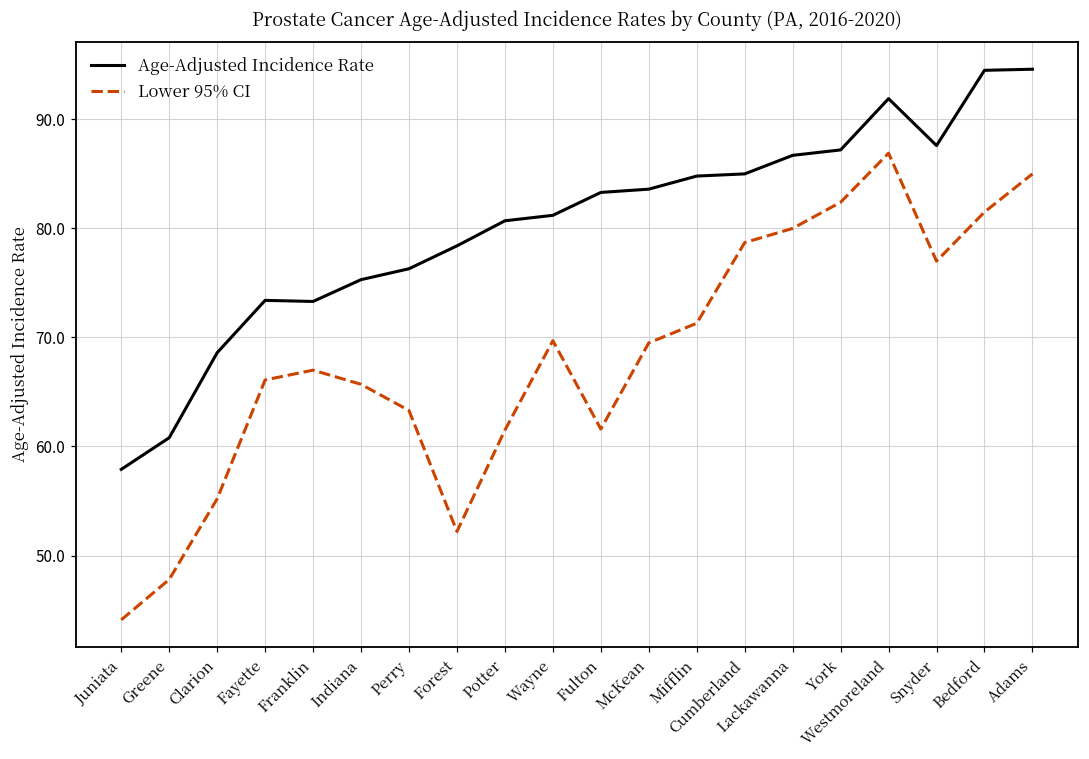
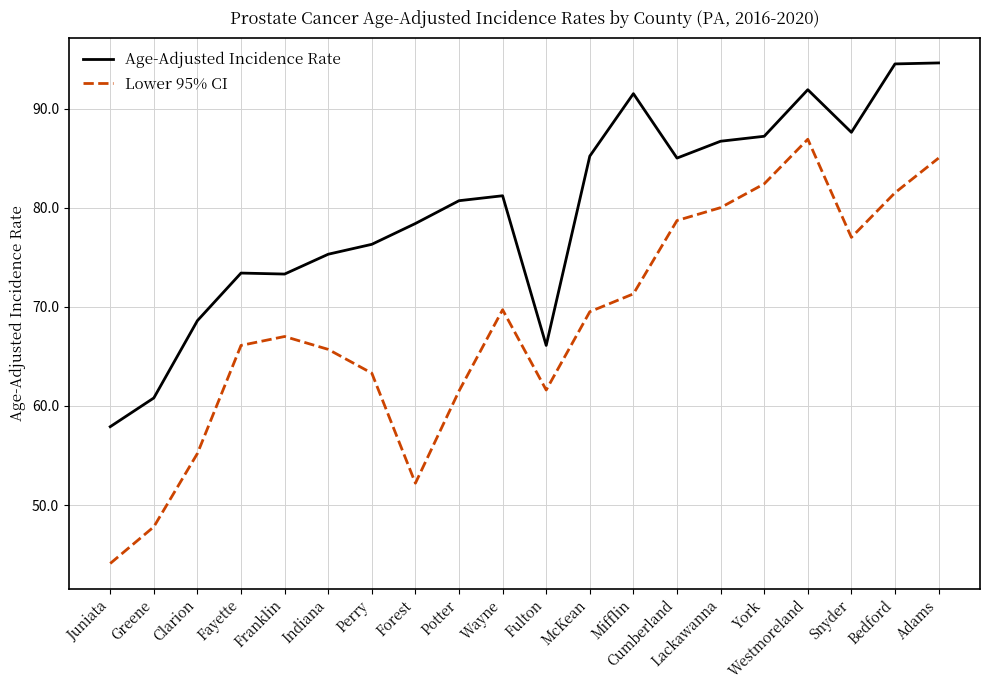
  {
    "Age-Adjusted Incidence Rate": {
      "Juniata": 58,
      "Greene": 61,
      "Clarion": 69,
      "Fayette": 73,
      "Franklin": 73,
      "Indiana": 75,
      "Perry": 76,
      "Forest": 78,
      "Potter": 81,
      "Wayne": 81,
-     "Fulton": 83,
-     "McKean": 84,
-     "Mifflin": 85,
+     "Fulton": 66,
+     "McKean": 85,
+     "Mifflin": 92,
      "Cumberland": 85,
      "Lackawanna": 87,
      "York": 87,
      "Westmoreland": 92,
      "Snyder": 88,
      "Bedford": 95,
      "Adams": 95
    },
    "Lower 95% CI": {
      "Juniata": 44,
      "Greene": 48,
      "Clarion": 55,
      "Fayette": 66,
      "Franklin": 67,
      "Indiana": 66,
      "Perry": 63,
      "Forest": 52,
      "Potter": 62,
      "Wayne": 70,
      "Fulton": 62,
      "McKean": 70,
      "Mifflin": 71,
      "Cumberland": 79,
      "Lackawanna": 80,
      "York": 82,
      "Westmoreland": 87,
      "Snyder": 77,
      "Bedford": 82,
      "Adams": 85
    }
  }
